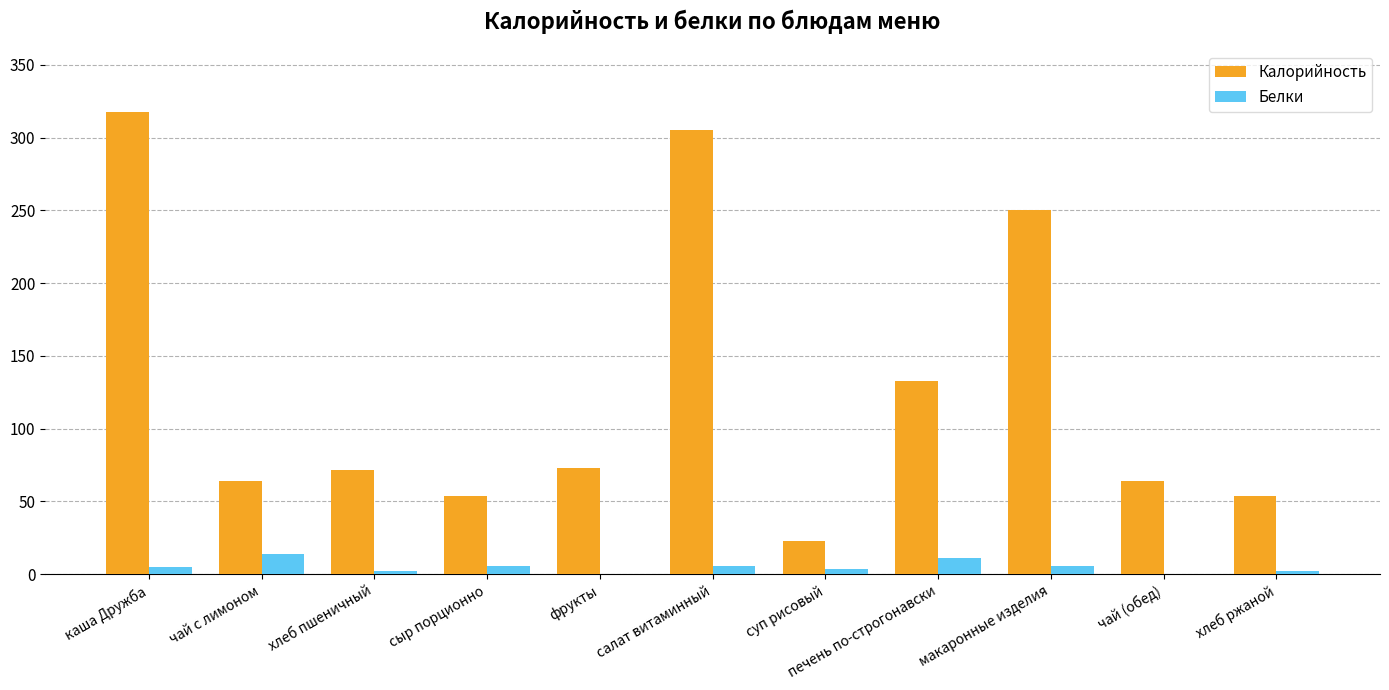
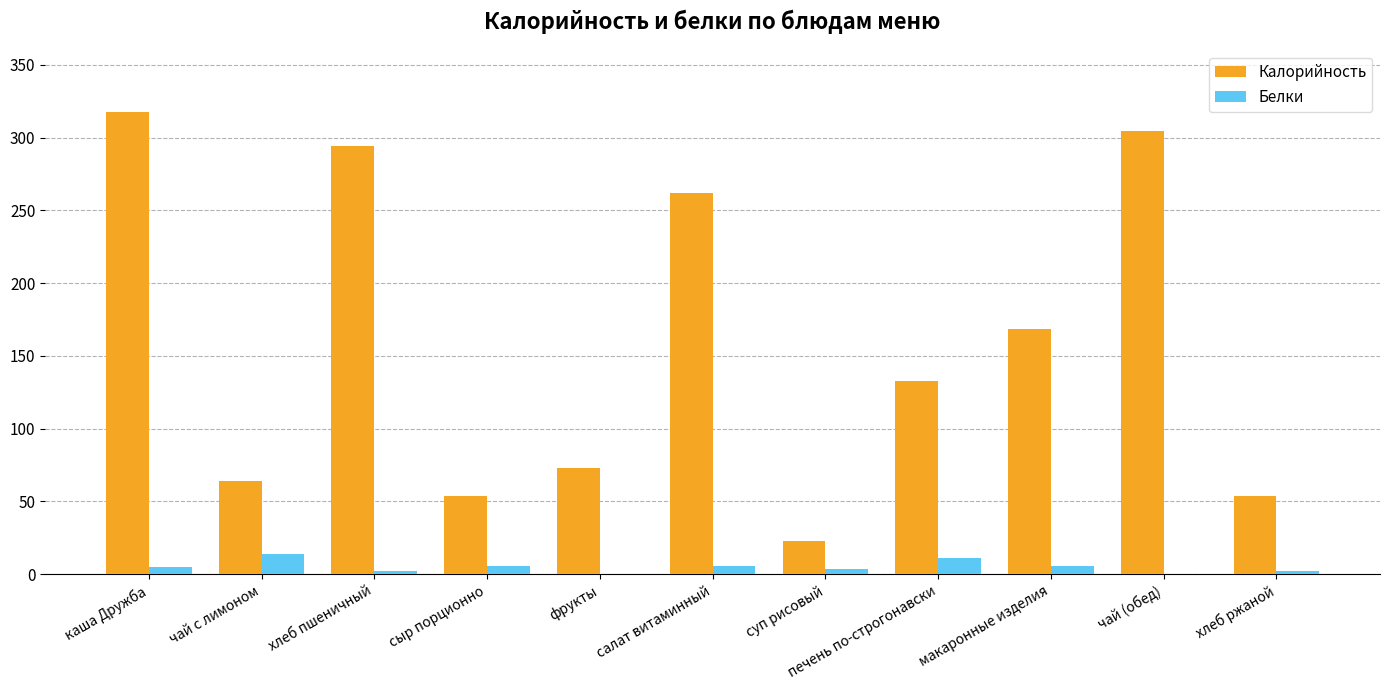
  {
    "Калорийность": {
      "каша Дружба": 317,
      "чай с лимоном": 64,
-     "хлеб пшеничный": 72,
+     "хлеб пшеничный": 294,
      "сыр порционно": 54,
      "фрукты": 73,
-     "салат витаминный": 305,
+     "салат витаминный": 262,
      "суп рисовый": 23,
      "печень по-строгонавски": 133,
-     "макаронные изделия": 250,
-     "чай (обед)": 64,
+     "макаронные изделия": 168,
+     "чай (обед)": 304,
      "хлеб ржаной": 54
    },
    "Белки": {
      "каша Дружба": 5,
      "чай с лимоном": 14,
      "хлеб пшеничный": 2,
      "сыр порционно": 5,
      "салат витаминный": 6,
      "суп рисовый": 4,
      "печень по-строгонавски": 11,
      "макаронные изделия": 6,
      "хлеб ржаной": 2
    }
  }
